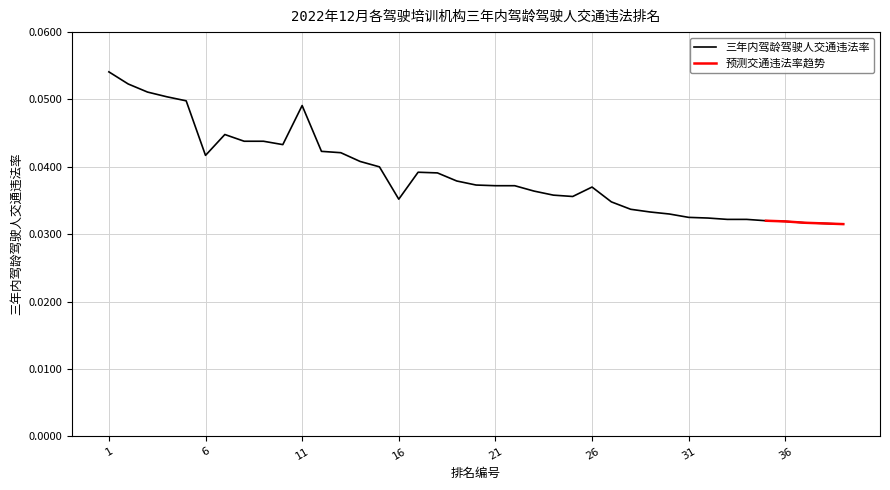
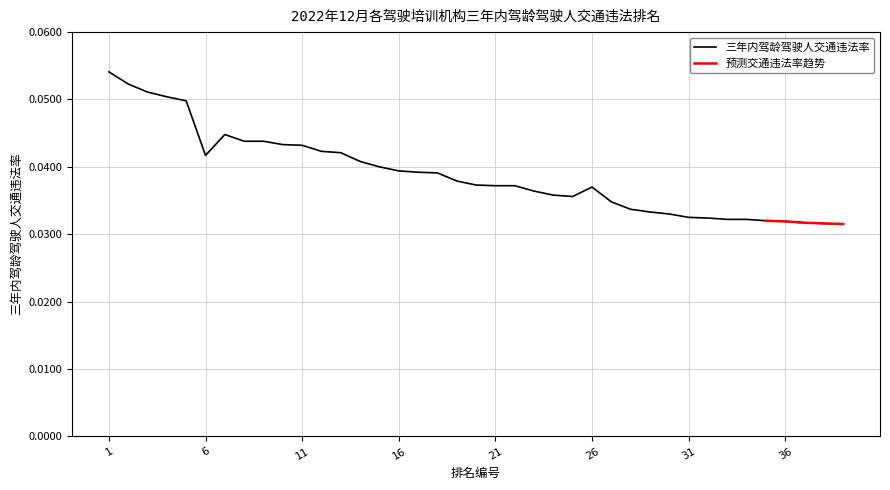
  {
    "三年内驾龄驾驶人交通违法率": {
      "1": 0.054,
      "6": 0.042,
-     "11": 0.049,
-     "16": 0.035,
+     "11": 0.043,
+     "16": 0.039,
      "21": 0.037,
      "26": 0.037,
      "31": 0.033
    }
  }
